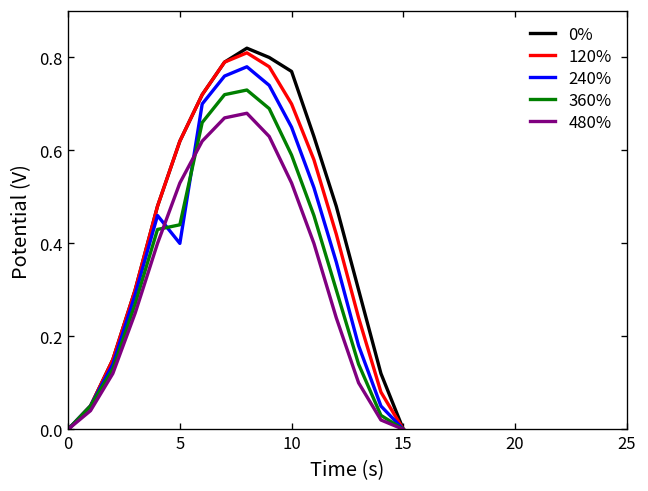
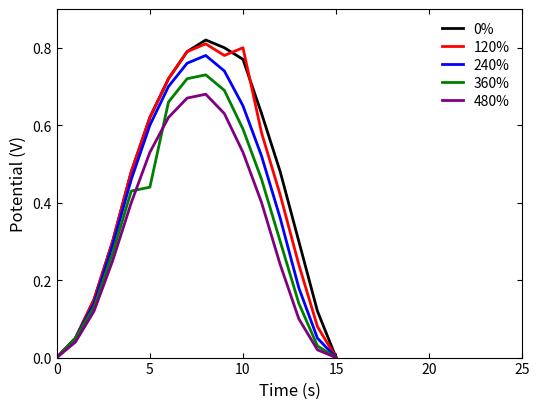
  {
    "0%": {
      "10": 0.77
    },
    "120%": {
-     "10": 0.7
+     "10": 0.8
    },
    "240%": {
-     "5": 0.4,
+     "5": 0.6,
      "10": 0.65
    },
    "360%": {
      "5": 0.44,
      "10": 0.59
    },
    "480%": {
      "5": 0.53,
      "10": 0.53
    }
  }
